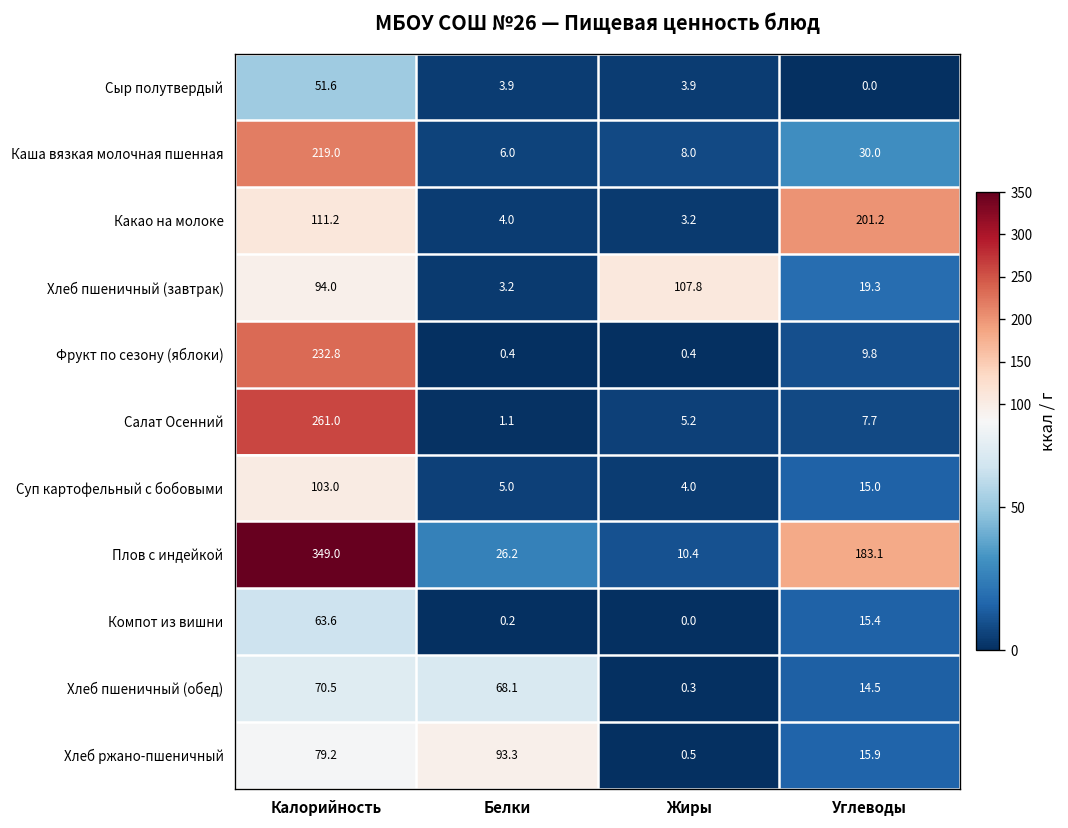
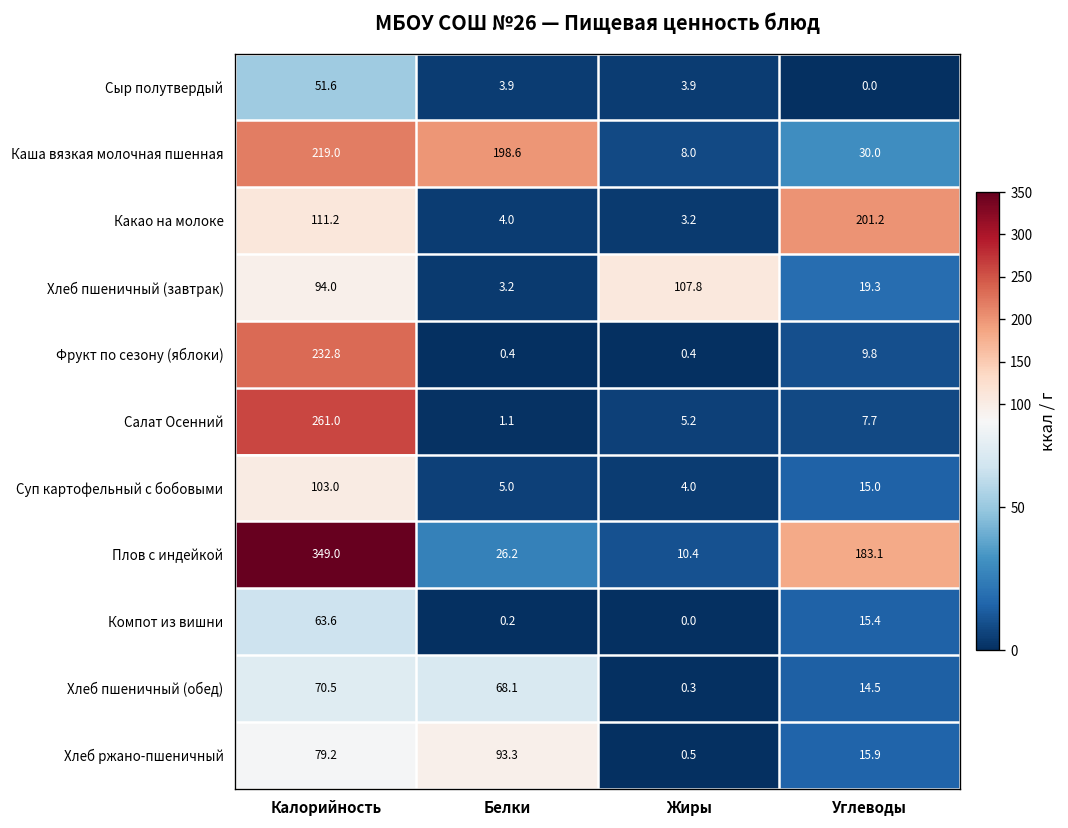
  {
    "Сыр полутвердый": {
      "Калорийность": 51.6,
      "Белки": 3.9,
      "Жиры": 3.9,
      "Углеводы": 0.0
    },
    "Каша вязкая молочная пшенная": {
      "Калорийность": 219.0,
-     "Белки": 6.0,
+     "Белки": 198.6,
      "Жиры": 8.0,
      "Углеводы": 30.0
    },
    "Какао на молоке": {
      "Калорийность": 111.2,
      "Белки": 4.0,
      "Жиры": 3.2,
      "Углеводы": 201.2
    },
    "Хлеб пшеничный (завтрак)": {
      "Калорийность": 94.0,
      "Белки": 3.2,
      "Жиры": 107.8,
      "Углеводы": 19.3
    },
    "Фрукт по сезону (яблоки)": {
      "Калорийность": 232.8,
      "Белки": 0.4,
      "Жиры": 0.4,
      "Углеводы": 9.8
    },
    "Салат Осенний": {
      "Калорийность": 261.0,
      "Белки": 1.1,
      "Жиры": 5.2,
      "Углеводы": 7.7
    },
    "Суп картофельный с бобовыми": {
      "Калорийность": 103.0,
      "Белки": 5.0,
      "Жиры": 4.0,
      "Углеводы": 15.0
    },
    "Плов с индейкой": {
      "Калорийность": 349.0,
      "Белки": 26.2,
      "Жиры": 10.4,
      "Углеводы": 183.1
    },
    "Компот из вишни": {
      "Калорийность": 63.6,
      "Белки": 0.2,
      "Жиры": 0.0,
      "Углеводы": 15.4
    },
    "Хлеб пшеничный (обед)": {
      "Калорийность": 70.5,
      "Белки": 68.1,
      "Жиры": 0.3,
      "Углеводы": 14.5
    },
    "Хлеб ржано-пшеничный": {
      "Калорийность": 79.2,
      "Белки": 93.3,
      "Жиры": 0.5,
      "Углеводы": 15.9
    }
  }
